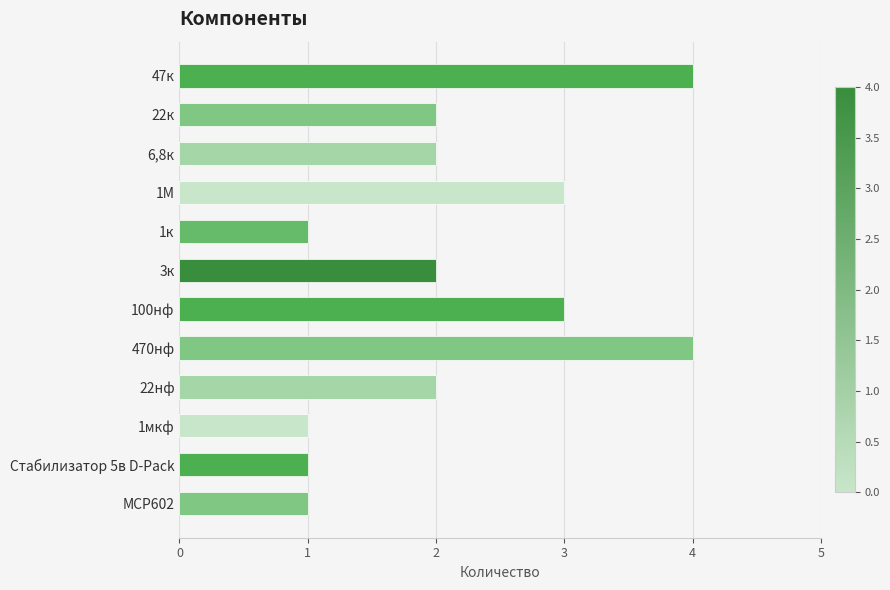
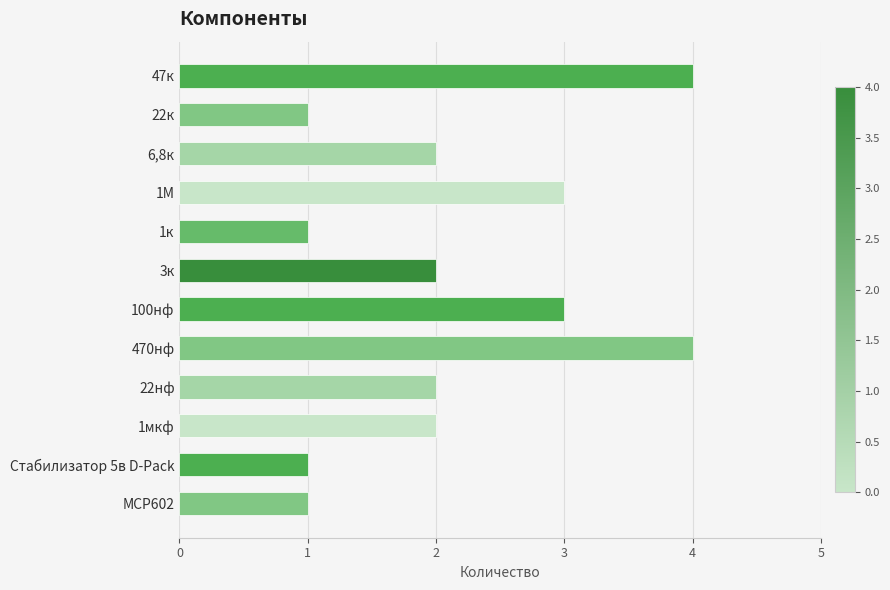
  {
    "47к": 4,
-   "22к": 2,
+   "22к": 1,
    "6,8к": 2,
    "1М": 3,
    "1к": 1,
    "3к": 2,
    "100нф": 3,
    "470нф": 4,
    "22нф": 2,
-   "1мкф": 1,
+   "1мкф": 2,
    "Стабилизатор 5в D-Pack": 1,
    "MCP602": 1
  }
